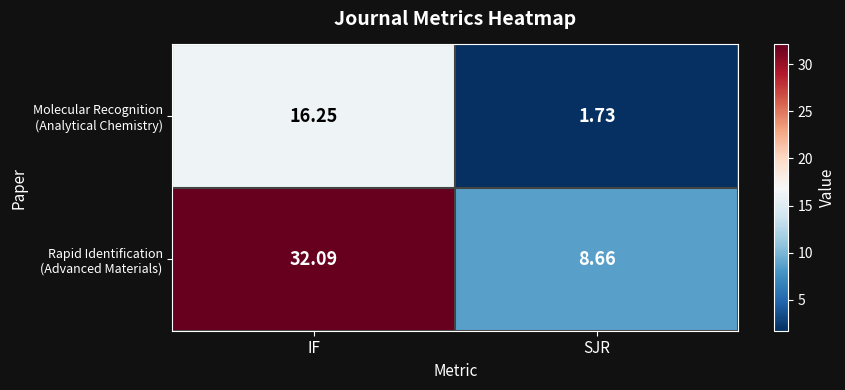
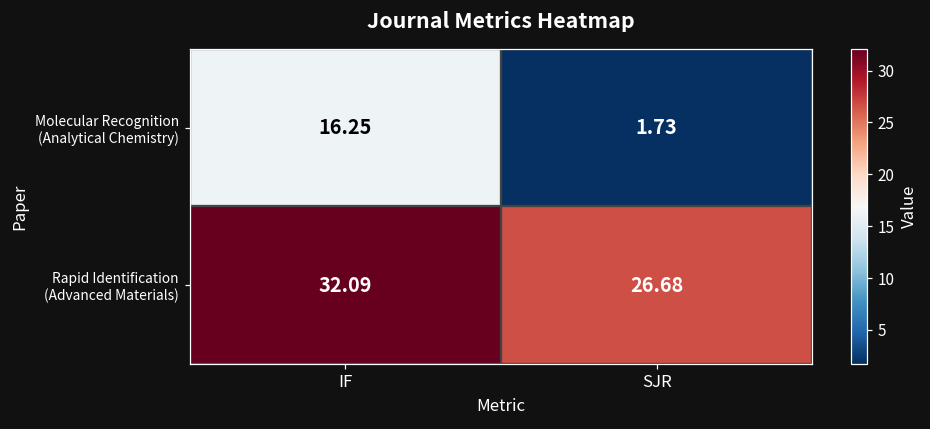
  {
    "Molecular Recognition (Analytical Chemistry)": {
      "IF": 16.25,
      "SJR": 1.73
    },
    "Rapid Identification (Advanced Materials)": {
      "IF": 32.09,
-     "SJR": 8.66
+     "SJR": 26.68
    }
  }
